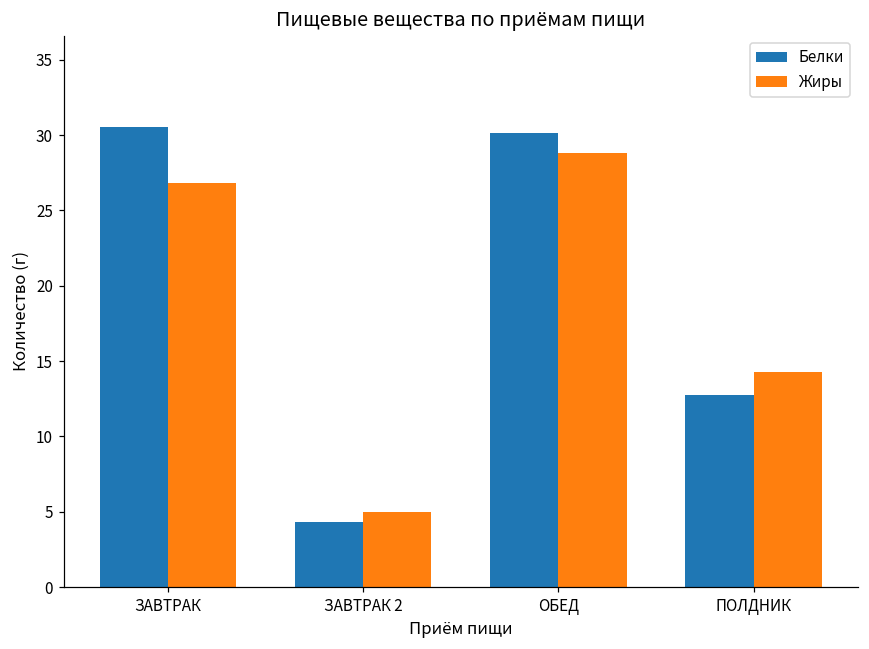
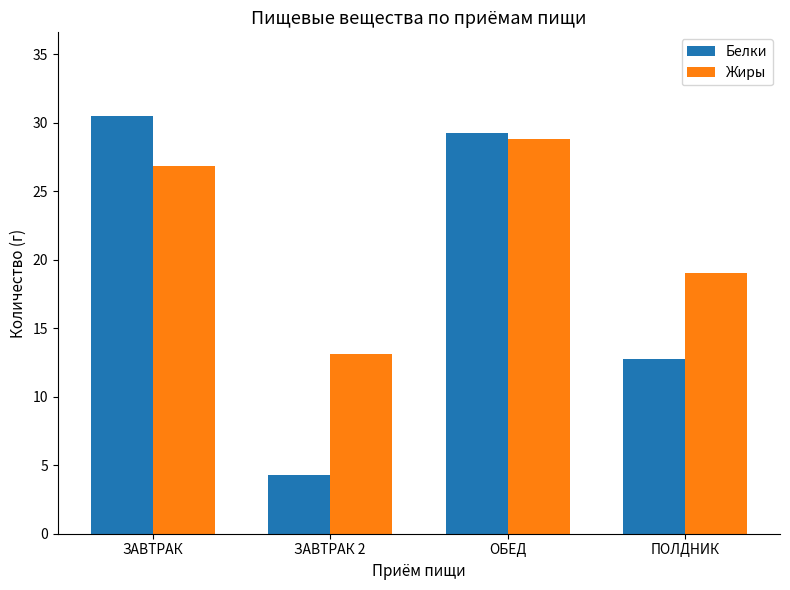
  {
    "Белки": {
      "ЗАВТРАК": 30.5,
      "ЗАВТРАК 2": 4.3,
-     "ОБЕД": 30.1,
+     "ОБЕД": 29.3,
      "ПОЛДНИК": 12.8
    },
    "Жиры": {
      "ЗАВТРАК": 26.8,
-     "ЗАВТРАК 2": 5.0,
+     "ЗАВТРАК 2": 13.1,
      "ОБЕД": 28.8,
-     "ПОЛДНИК": 14.3
+     "ПОЛДНИК": 19.1
    }
  }
